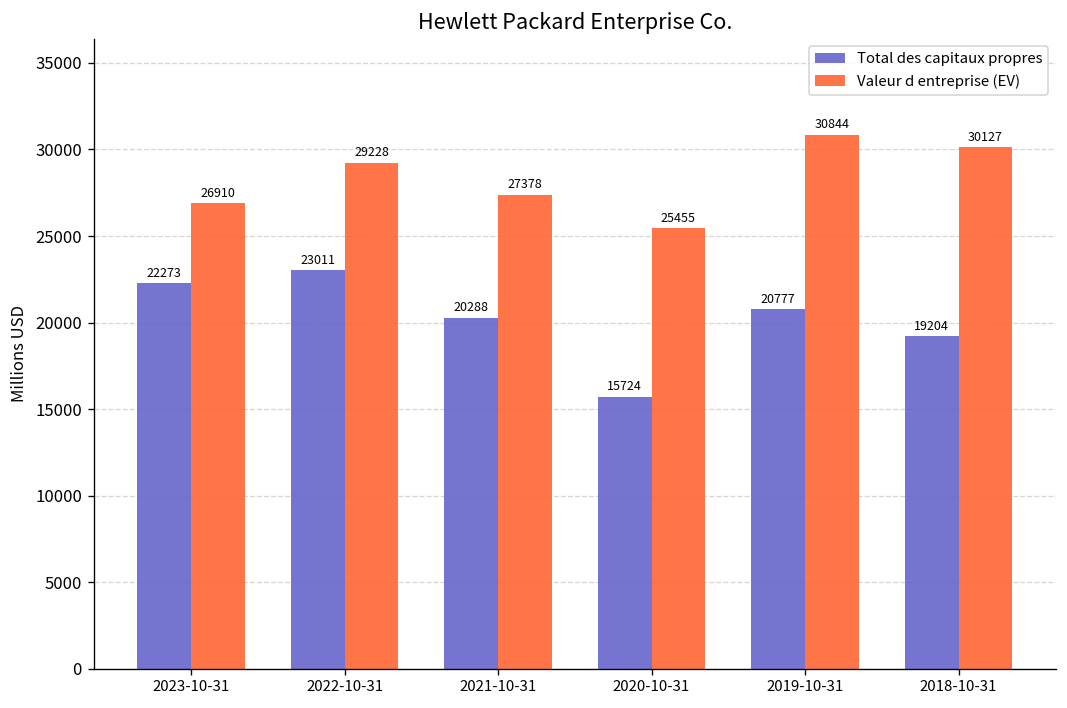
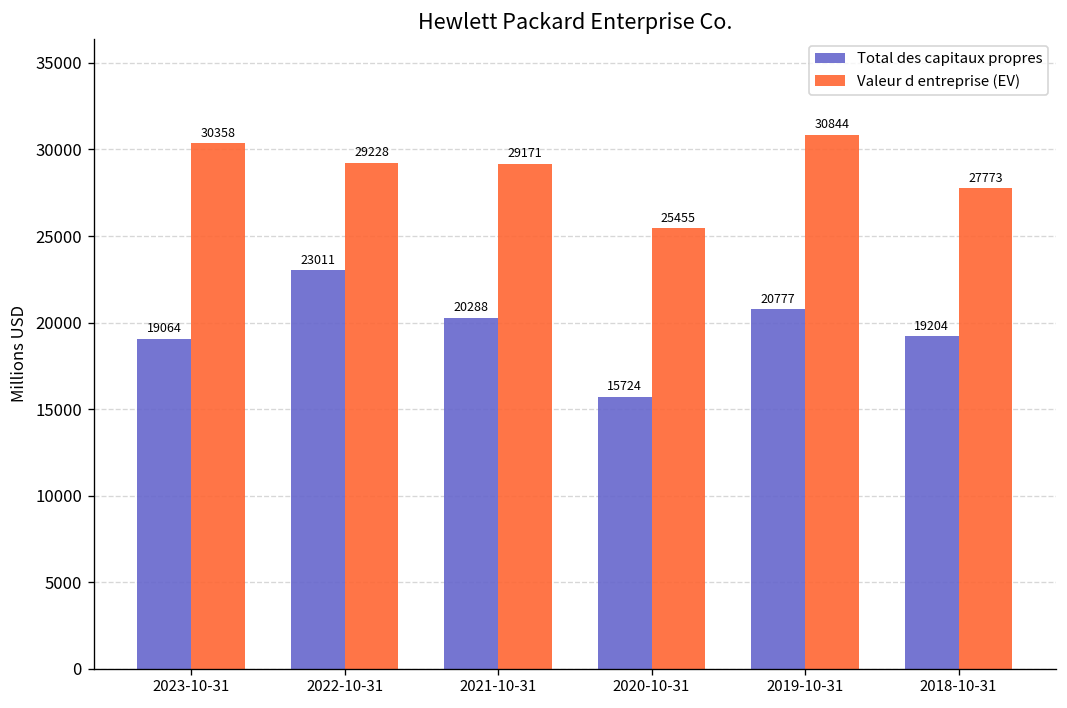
  {
    "Total des capitaux propres": {
-     "2023-10-31": 22273,
+     "2023-10-31": 19064,
      "2022-10-31": 23011,
      "2021-10-31": 20288,
      "2020-10-31": 15724,
      "2019-10-31": 20777,
      "2018-10-31": 19204
    },
    "Valeur d entreprise (EV)": {
-     "2023-10-31": 26910,
+     "2023-10-31": 30358,
      "2022-10-31": 29228,
-     "2021-10-31": 27378,
+     "2021-10-31": 29171,
      "2020-10-31": 25455,
      "2019-10-31": 30844,
-     "2018-10-31": 30127
+     "2018-10-31": 27773
    }
  }
